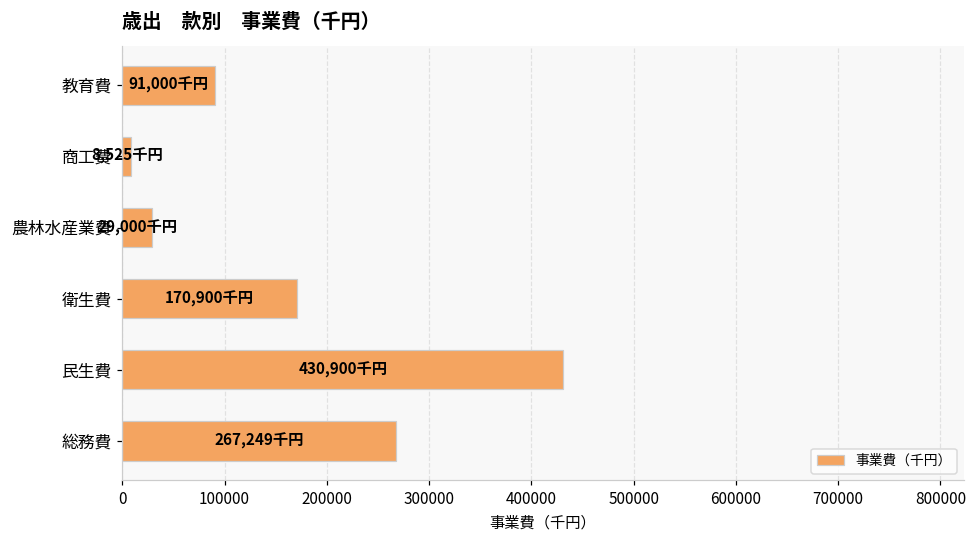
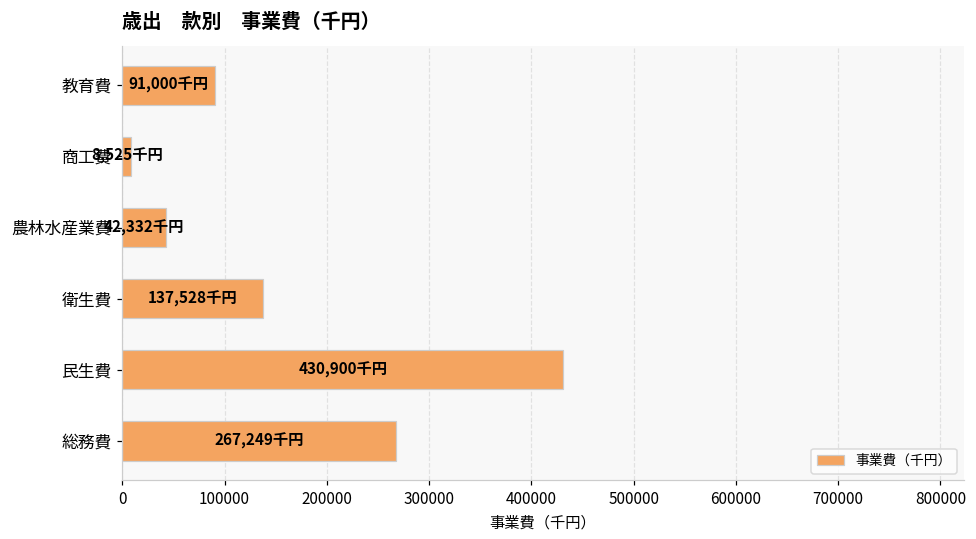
  {
    "教育費": "91,000",
    "商工費": "8,525",
-   "農林水産業費": "29,000",
-   "衛生費": "170,900",
+   "農林水産業費": "42,332",
+   "衛生費": "137,528",
    "民生費": "430,900",
    "総務費": "267,249"
  }
